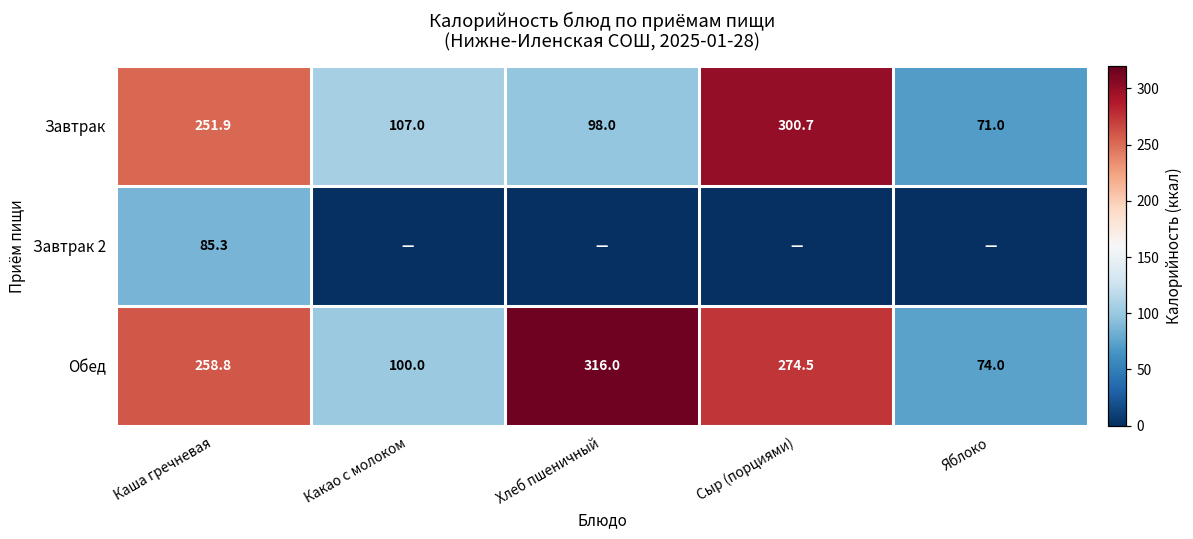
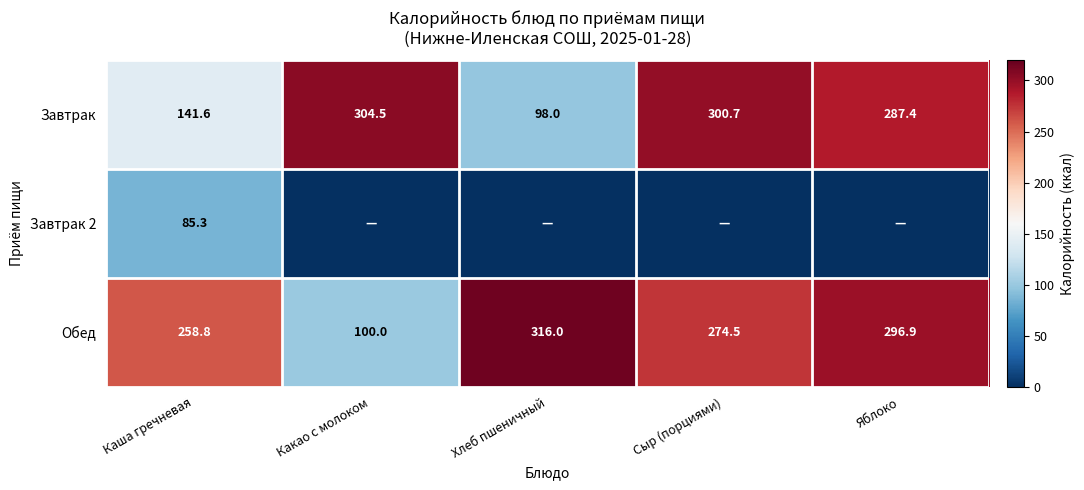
  {
    "Завтрак": {
-     "Каша гречневая": 251.9,
-     "Какао с молоком": 107.0,
+     "Каша гречневая": 141.6,
+     "Какао с молоком": 304.5,
      "Хлеб пшеничный": 98.0,
      "Сыр (порциями)": 300.7,
-     "Яблоко": 71.0
+     "Яблоко": 287.4
    },
    "Завтрак 2": {
      "Каша гречневая": 85.3
    },
    "Обед": {
      "Каша гречневая": 258.8,
      "Какао с молоком": 100.0,
      "Хлеб пшеничный": 316.0,
      "Сыр (порциями)": 274.5,
-     "Яблоко": 74.0
+     "Яблоко": 296.9
    }
  }
